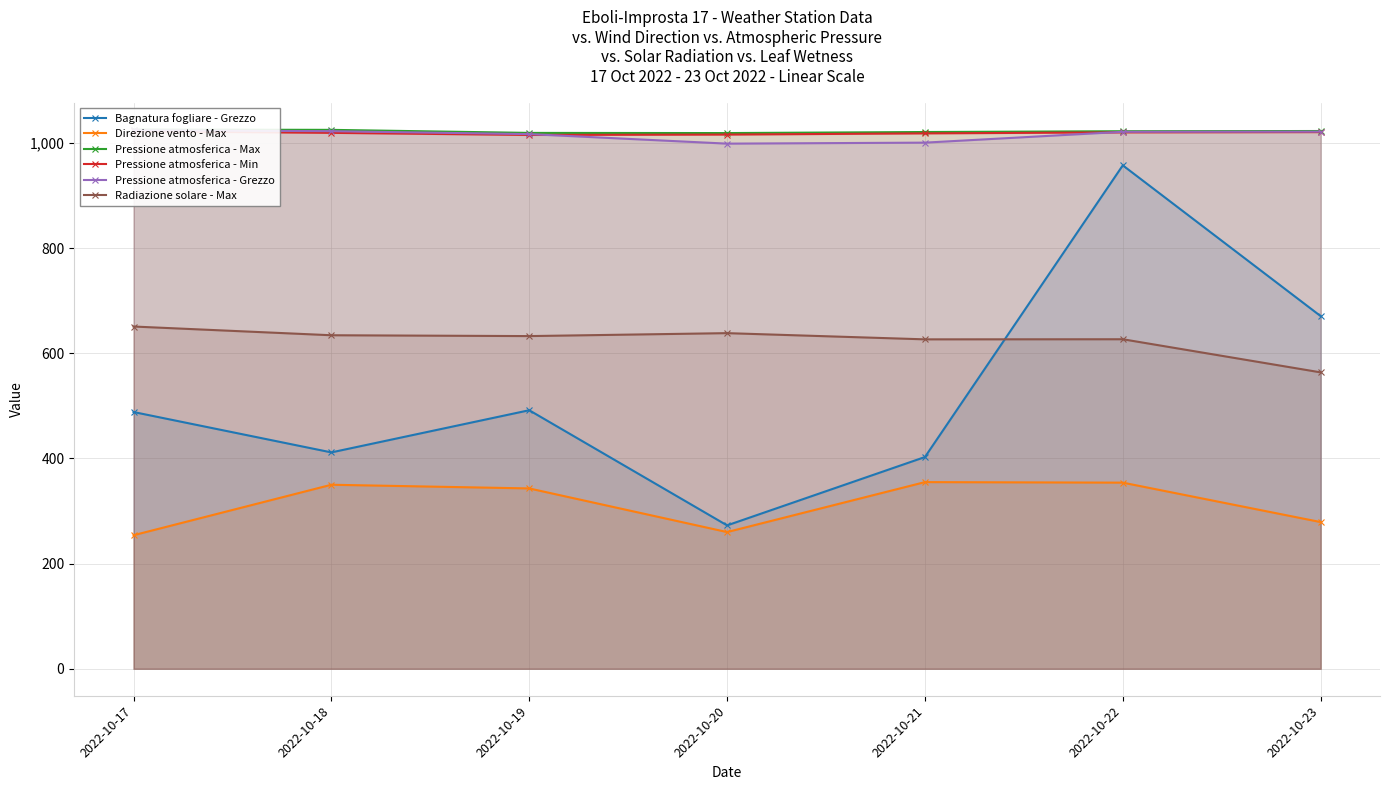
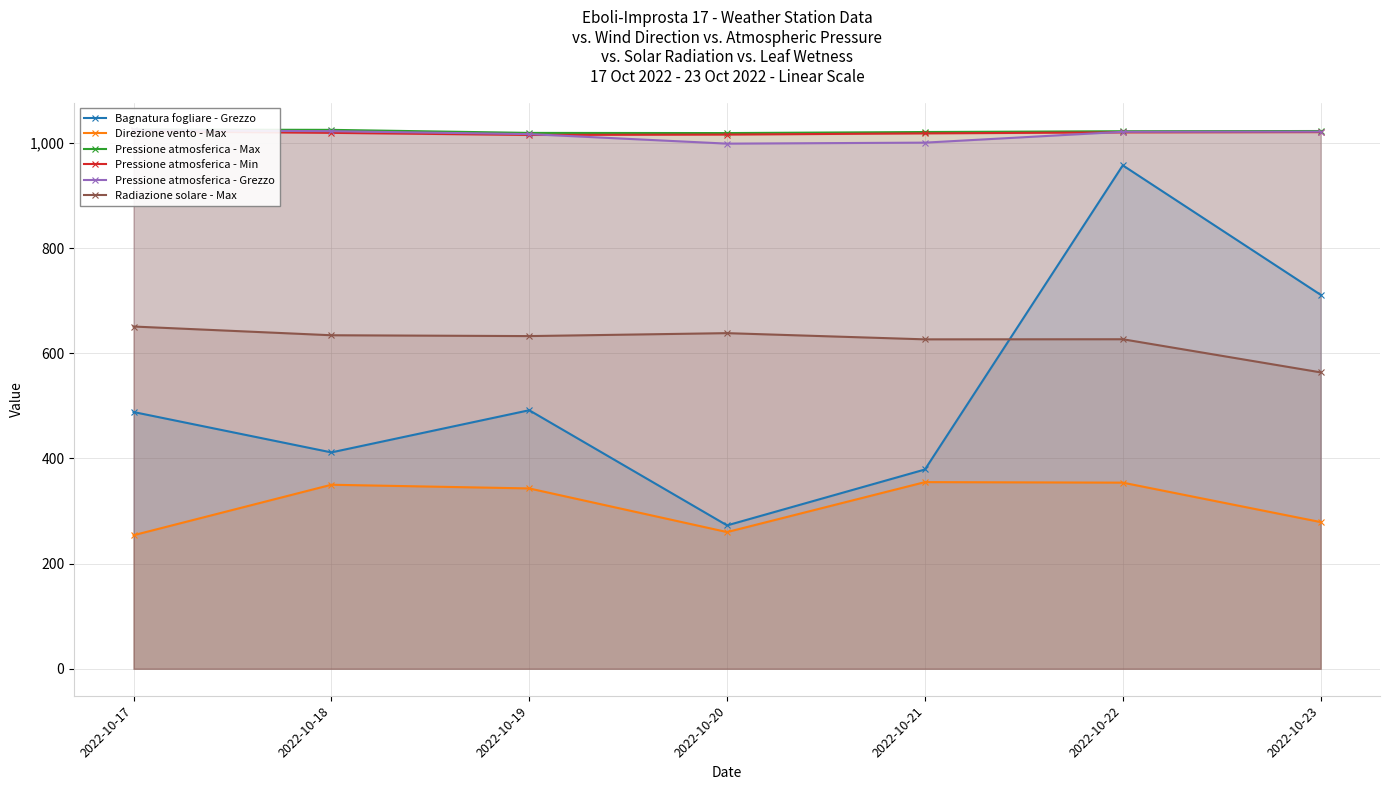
  {
    "Bagnatura fogliare - Grezzo": {
      "2022-10-17": "490",
      "2022-10-18": "410",
      "2022-10-19": "490",
      "2022-10-20": "270",
-     "2022-10-21": "400",
+     "2022-10-21": "380",
      "2022-10-22": "960",
-     "2022-10-23": "670"
+     "2022-10-23": "710"
    },
    "Direzione vento - Max": {
      "2022-10-17": "250",
      "2022-10-18": "350",
      "2022-10-19": "340",
      "2022-10-20": "260",
      "2022-10-21": "360",
      "2022-10-22": "350",
      "2022-10-23": "280"
    },
    "Pressione atmosferica - Grezzo": {
      "2022-10-20": "1,000",
      "2022-10-21": "1,000"
    },
    "Radiazione solare - Max": {
      "2022-10-17": "650",
      "2022-10-18": "630",
      "2022-10-19": "630",
      "2022-10-20": "640",
      "2022-10-21": "630",
      "2022-10-22": "630",
      "2022-10-23": "560"
    }
  }
